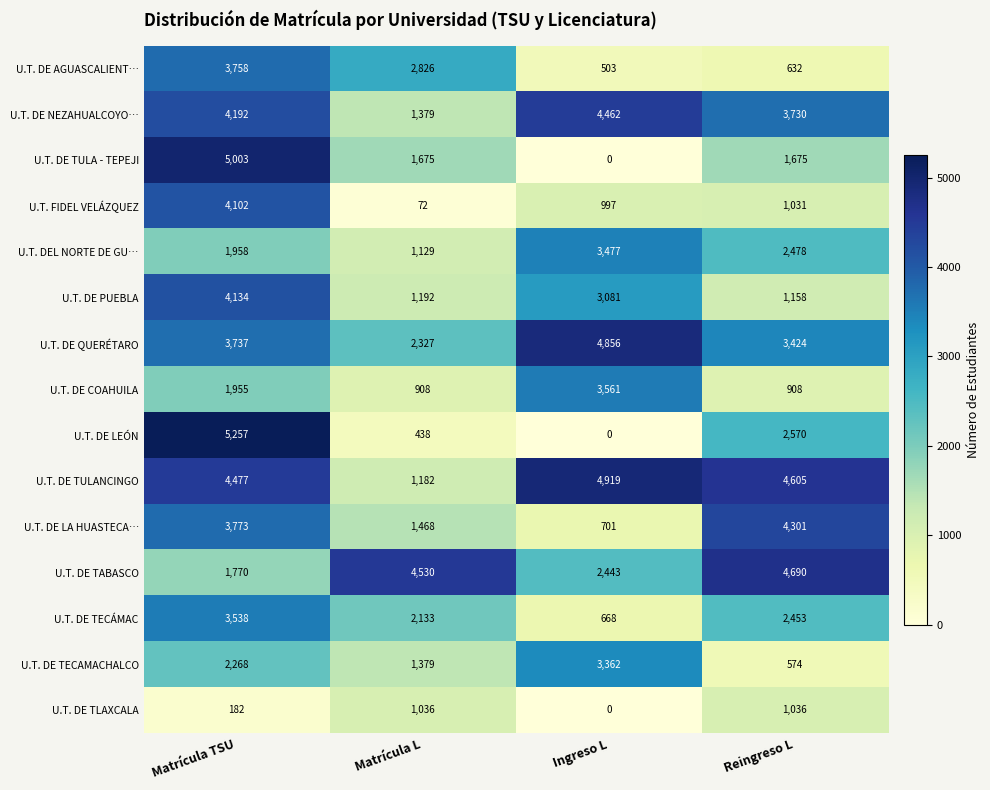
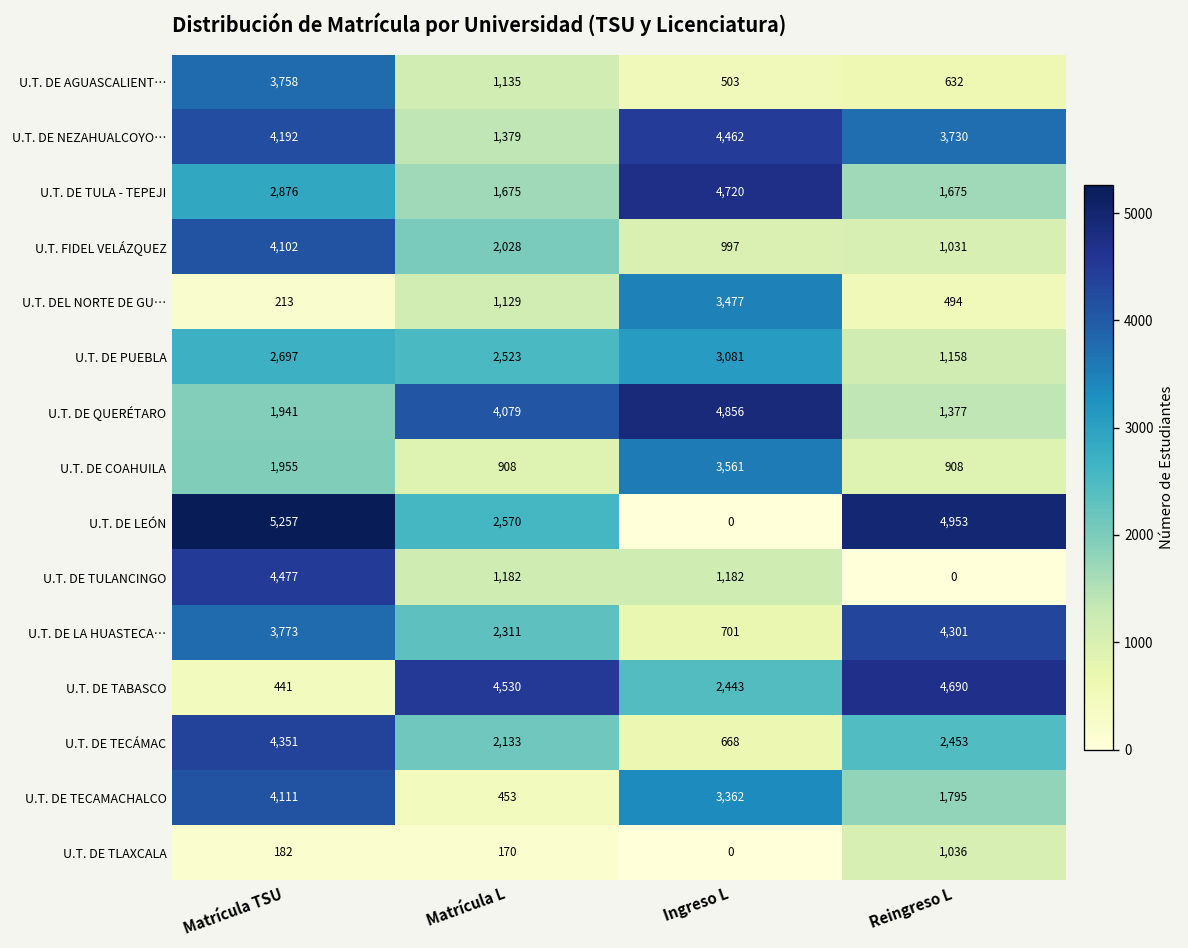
  {
    "U.T. DE AGUASCALIENT…": {
      "Matrícula TSU": "3,758",
-     "Matrícula L": "2,826",
+     "Matrícula L": "1,135",
      "Ingreso L": "503",
      "Reingreso L": "632"
    },
    "U.T. DE NEZAHUALCOYO…": {
      "Matrícula TSU": "4,192",
      "Matrícula L": "1,379",
      "Ingreso L": "4,462",
      "Reingreso L": "3,730"
    },
    "U.T. DE TULA - TEPEJI": {
-     "Matrícula TSU": "5,003",
+     "Matrícula TSU": "2,876",
      "Matrícula L": "1,675",
-     "Ingreso L": "0",
+     "Ingreso L": "4,720",
      "Reingreso L": "1,675"
    },
    "U.T. FIDEL VELÁZQUEZ": {
      "Matrícula TSU": "4,102",
-     "Matrícula L": "72",
+     "Matrícula L": "2,028",
      "Ingreso L": "997",
      "Reingreso L": "1,031"
    },
    "U.T. DEL NORTE DE GU…": {
-     "Matrícula TSU": "1,958",
+     "Matrícula TSU": "213",
      "Matrícula L": "1,129",
      "Ingreso L": "3,477",
-     "Reingreso L": "2,478"
+     "Reingreso L": "494"
    },
    "U.T. DE PUEBLA": {
-     "Matrícula TSU": "4,134",
-     "Matrícula L": "1,192",
+     "Matrícula TSU": "2,697",
+     "Matrícula L": "2,523",
      "Ingreso L": "3,081",
      "Reingreso L": "1,158"
    },
    "U.T. DE QUERÉTARO": {
-     "Matrícula TSU": "3,737",
-     "Matrícula L": "2,327",
+     "Matrícula TSU": "1,941",
+     "Matrícula L": "4,079",
      "Ingreso L": "4,856",
-     "Reingreso L": "3,424"
+     "Reingreso L": "1,377"
    },
    "U.T. DE COAHUILA": {
      "Matrícula TSU": "1,955",
      "Matrícula L": "908",
      "Ingreso L": "3,561",
      "Reingreso L": "908"
    },
    "U.T. DE LEÓN": {
      "Matrícula TSU": "5,257",
-     "Matrícula L": "438",
+     "Matrícula L": "2,570",
      "Ingreso L": "0",
-     "Reingreso L": "2,570"
+     "Reingreso L": "4,953"
    },
    "U.T. DE TULANCINGO": {
      "Matrícula TSU": "4,477",
      "Matrícula L": "1,182",
-     "Ingreso L": "4,919",
-     "Reingreso L": "4,605"
+     "Ingreso L": "1,182",
+     "Reingreso L": "0"
    },
    "U.T. DE LA HUASTECA…": {
      "Matrícula TSU": "3,773",
-     "Matrícula L": "1,468",
+     "Matrícula L": "2,311",
      "Ingreso L": "701",
      "Reingreso L": "4,301"
    },
    "U.T. DE TABASCO": {
-     "Matrícula TSU": "1,770",
+     "Matrícula TSU": "441",
      "Matrícula L": "4,530",
      "Ingreso L": "2,443",
      "Reingreso L": "4,690"
    },
    "U.T. DE TECÁMAC": {
-     "Matrícula TSU": "3,538",
+     "Matrícula TSU": "4,351",
      "Matrícula L": "2,133",
      "Ingreso L": "668",
      "Reingreso L": "2,453"
    },
    "U.T. DE TECAMACHALCO": {
-     "Matrícula TSU": "2,268",
-     "Matrícula L": "1,379",
+     "Matrícula TSU": "4,111",
+     "Matrícula L": "453",
      "Ingreso L": "3,362",
-     "Reingreso L": "574"
+     "Reingreso L": "1,795"
    },
    "U.T. DE TLAXCALA": {
      "Matrícula TSU": "182",
-     "Matrícula L": "1,036",
+     "Matrícula L": "170",
      "Ingreso L": "0",
      "Reingreso L": "1,036"
    }
  }
